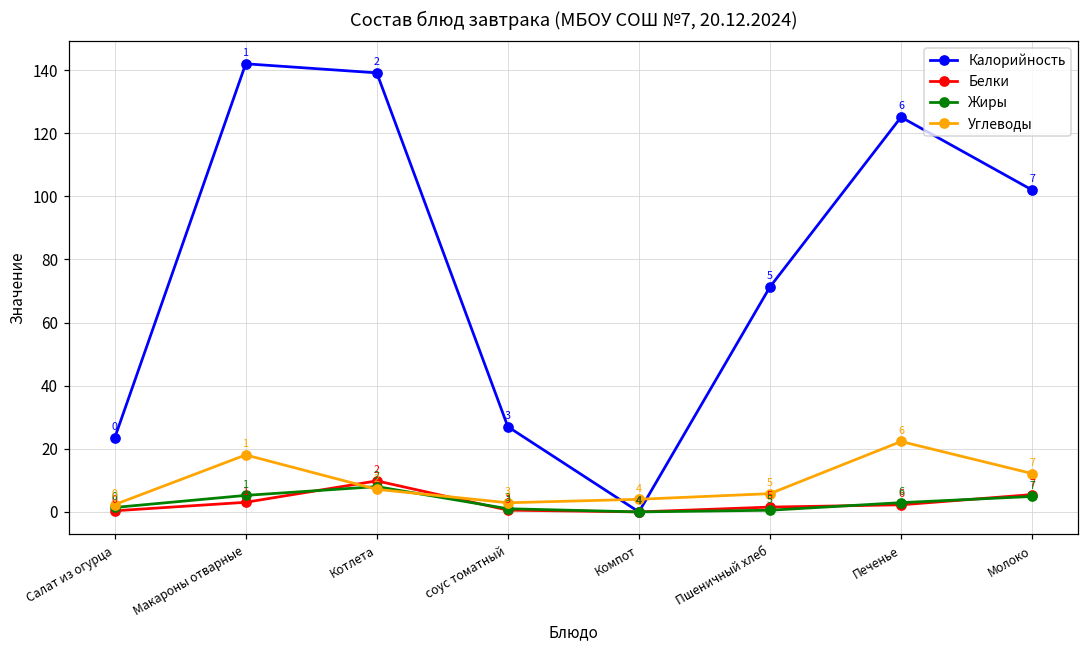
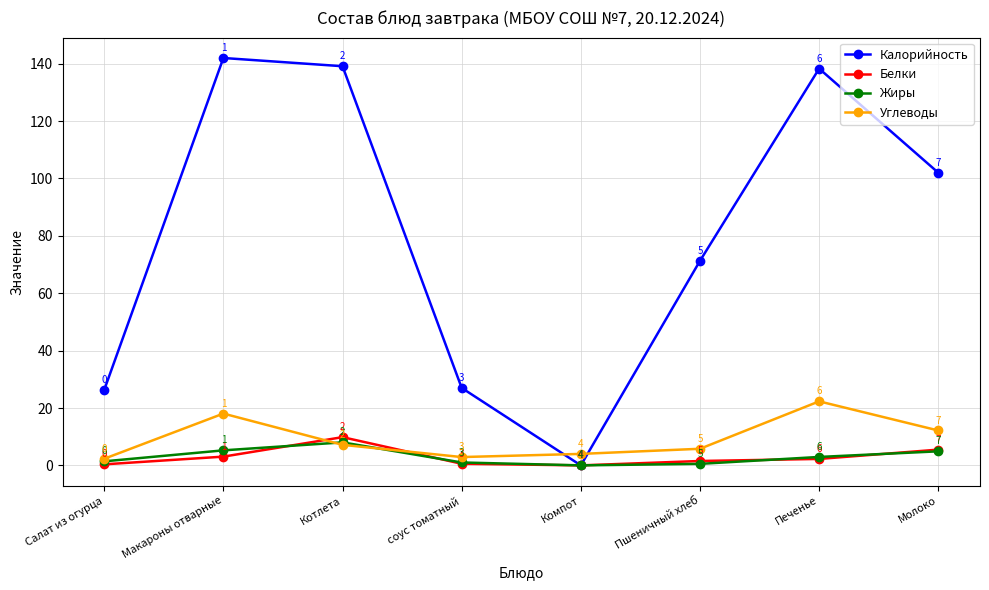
  {
    "Калорийность": {
-     "Салат из огурца": 23,
-     "Печенье": 125
+     "Салат из огурца": 26,
+     "Печенье": 138
    },
    "Белки": {
      "Макароны отварные": 3,
      "Пшеничный хлеб": 2
    },
    "Жиры": {
      "Пшеничный хлеб": 1
    },
    "Углеводы": {
      "Компот": 4
    }
  }
